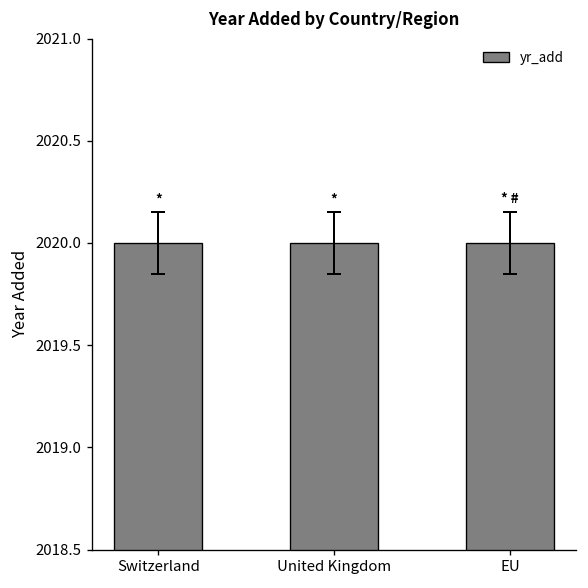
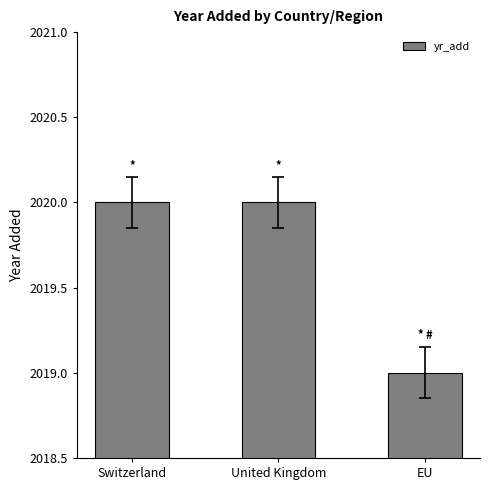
  {
    "yr_add": {
      "Switzerland": 2020,
      "United Kingdom": 2020,
-     "EU": 2020
+     "EU": 2019
    }
  }
